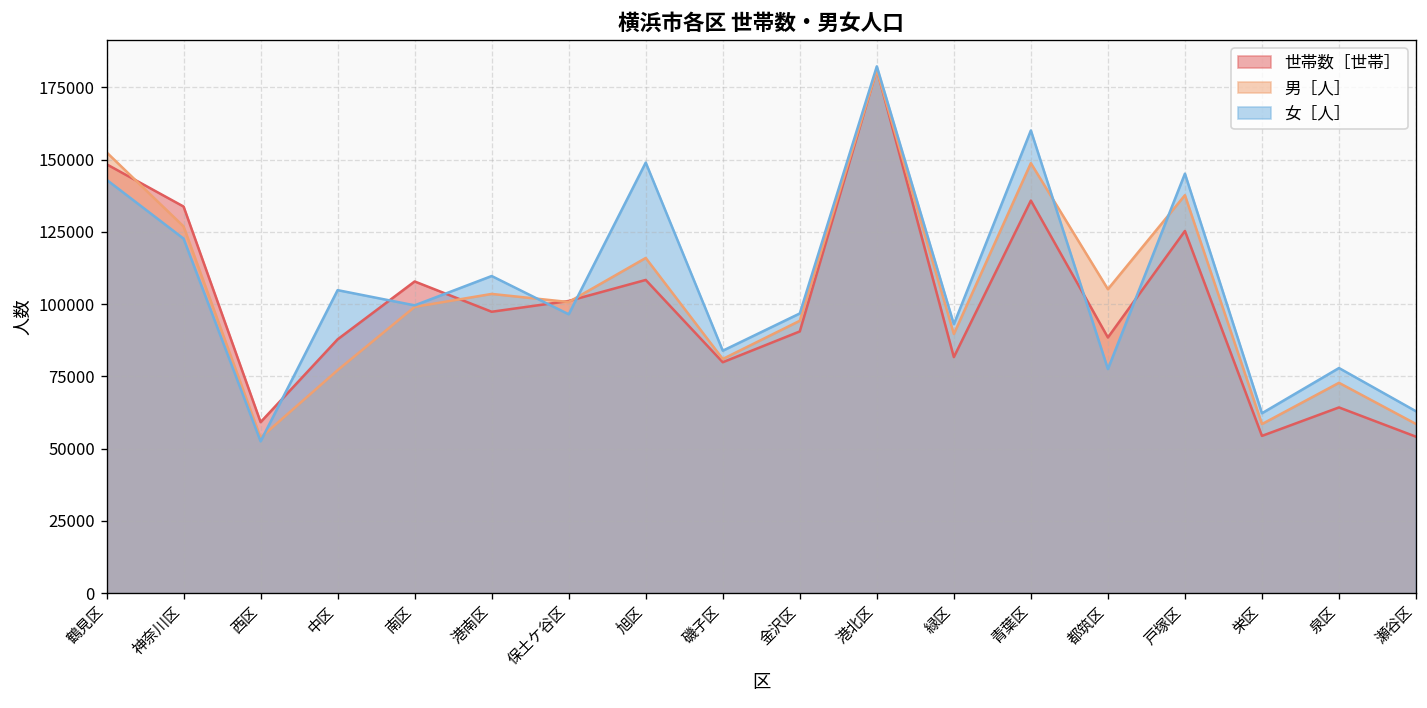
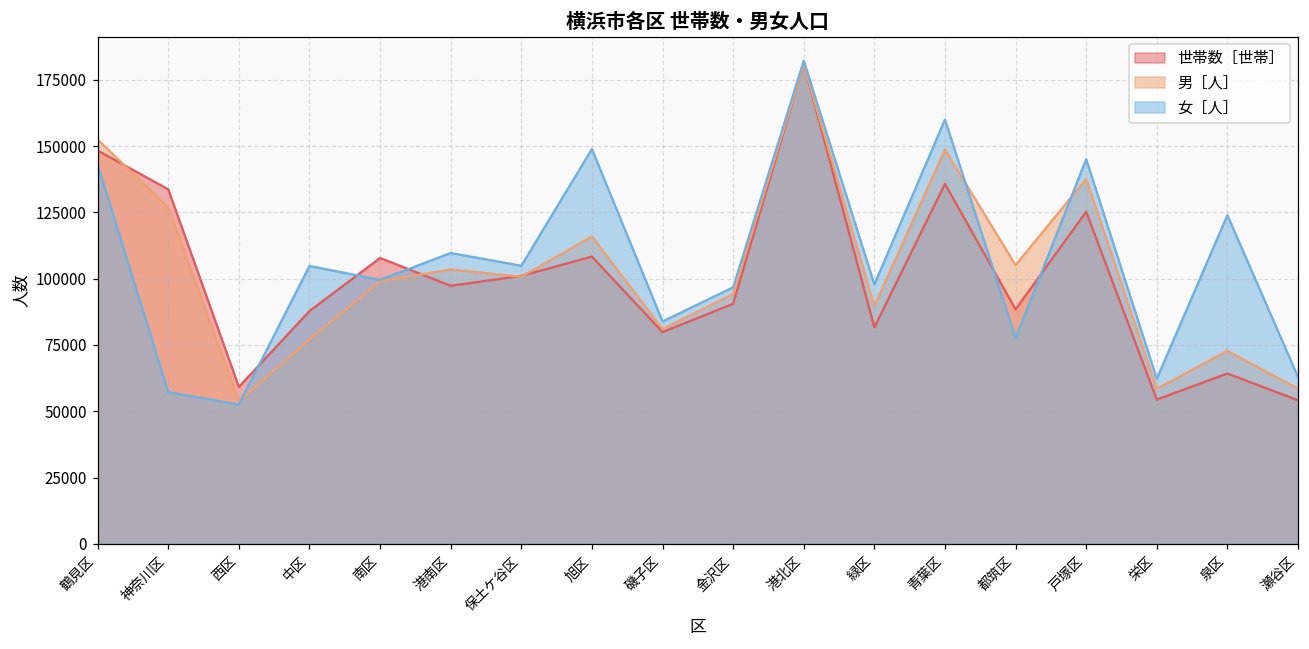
  {
    "女［人］": {
      "鶴見区": 143000,
-     "神奈川区": 123000,
+     "神奈川区": 57000,
      "西区": 53000,
      "中区": 105000,
      "港南区": 110000,
-     "保土ケ谷区": 96000,
+     "保土ケ谷区": 105000,
      "旭区": 149000,
      "磯子区": 84000,
      "金沢区": 97000,
-     "緑区": 93000,
+     "緑区": 98000,
      "青葉区": 160000,
      "都筑区": 78000,
      "戸塚区": 145000,
      "栄区": 62000,
-     "泉区": 78000,
+     "泉区": 124000,
      "瀬谷区": 63000
    }
  }
